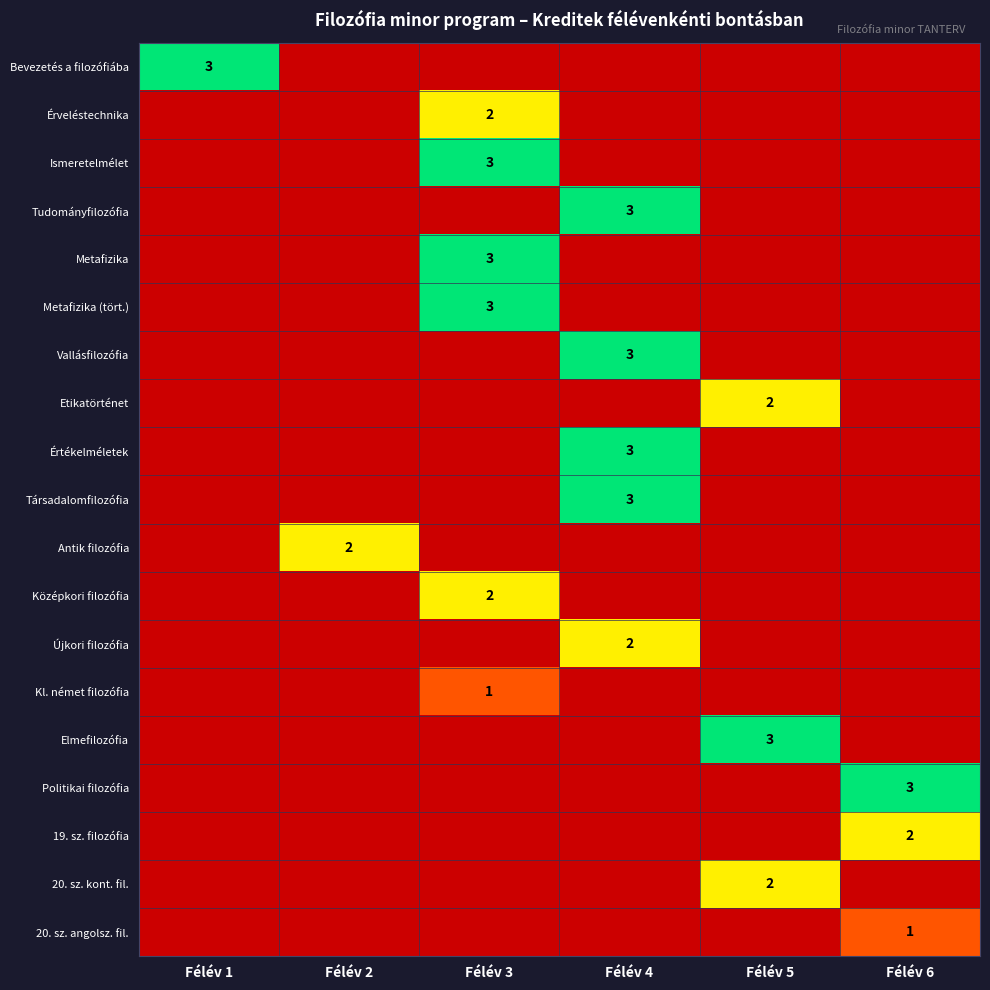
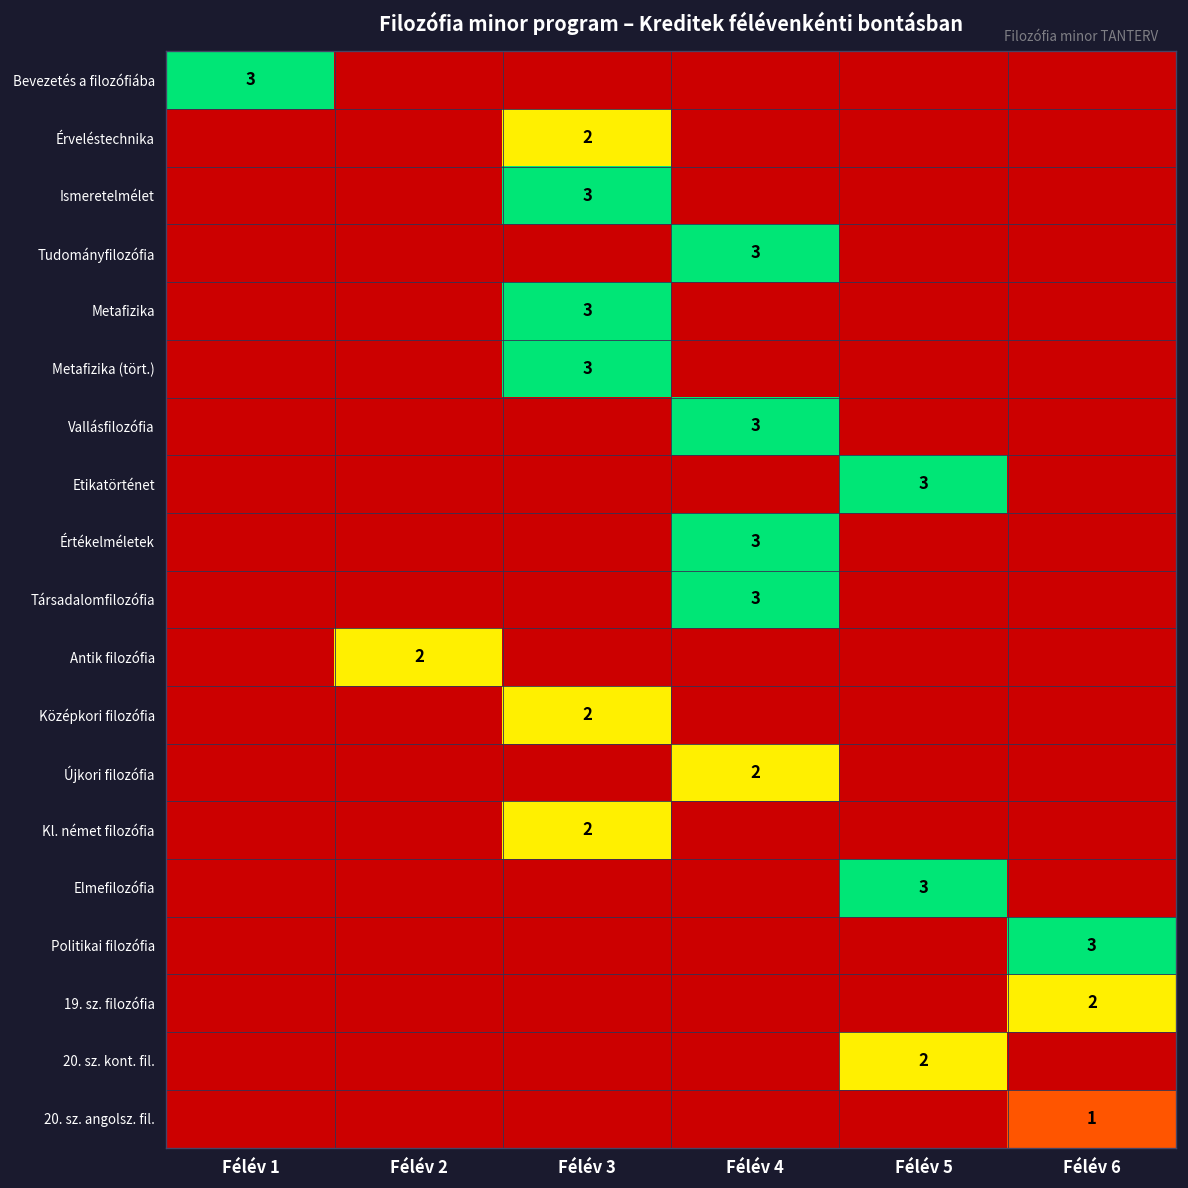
  {
    "Bevezetés a filozófiába": {
      "Félév 1": 3
    },
    "Érveléstechnika": {
      "Félév 3": 2
    },
    "Ismeretelmélet": {
      "Félév 3": 3
    },
    "Tudományfilozófia": {
      "Félév 4": 3
    },
    "Metafizika": {
      "Félév 3": 3
    },
    "Metafizika (tört.)": {
      "Félév 3": 3
    },
    "Vallásfilozófia": {
      "Félév 4": 3
    },
    "Etikatörténet": {
-     "Félév 5": 2
+     "Félév 5": 3
    },
    "Értékelméletek": {
      "Félév 4": 3
    },
    "Társadalomfilozófia": {
      "Félév 4": 3
    },
    "Antik filozófia": {
      "Félév 2": 2
    },
    "Középkori filozófia": {
      "Félév 3": 2
    },
    "Újkori filozófia": {
      "Félév 4": 2
    },
    "Kl. német filozófia": {
-     "Félév 3": 1
+     "Félév 3": 2
    },
    "Elmefilozófia": {
      "Félév 5": 3
    },
    "Politikai filozófia": {
      "Félév 6": 3
    },
    "19. sz. filozófia": {
      "Félév 6": 2
    },
    "20. sz. kont. fil.": {
      "Félév 5": 2
    },
    "20. sz. angolsz. fil.": {
      "Félév 6": 1
    }
  }
